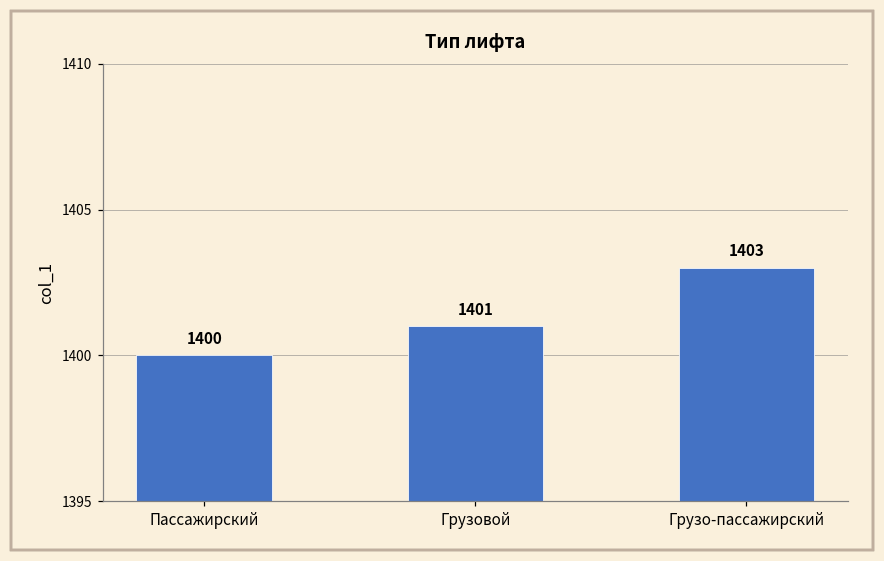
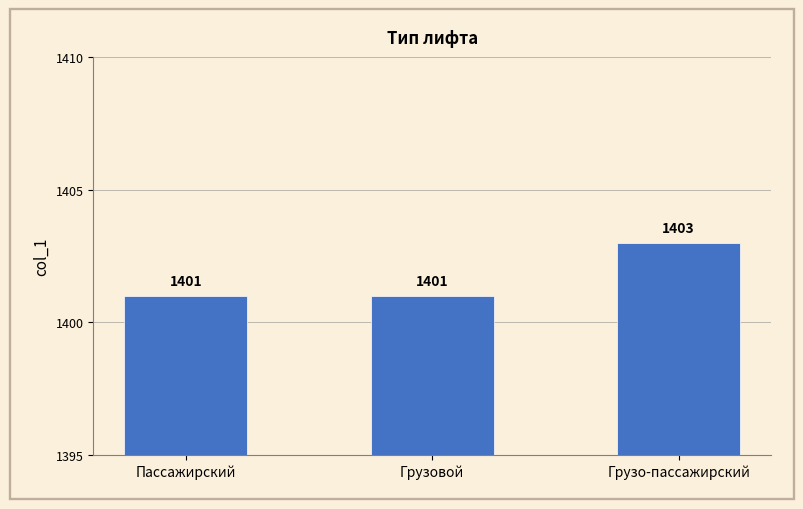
  {
-   "Пассажирский": 1400,
+   "Пассажирский": 1401,
    "Грузовой": 1401,
    "Грузо-пассажирский": 1403
  }
